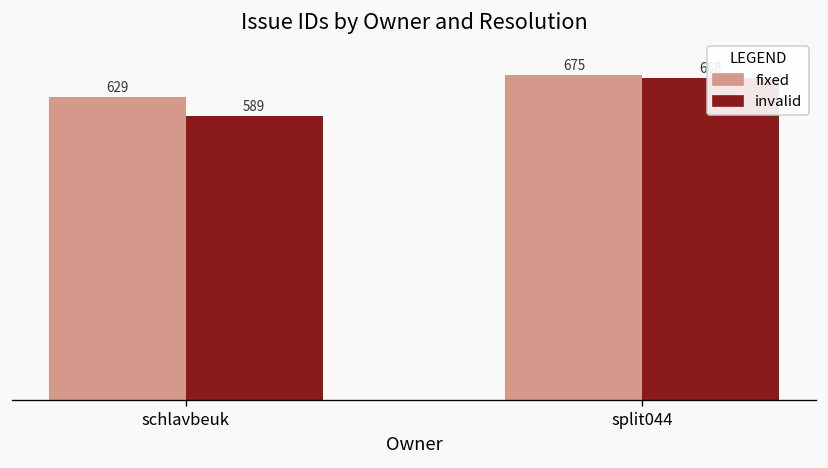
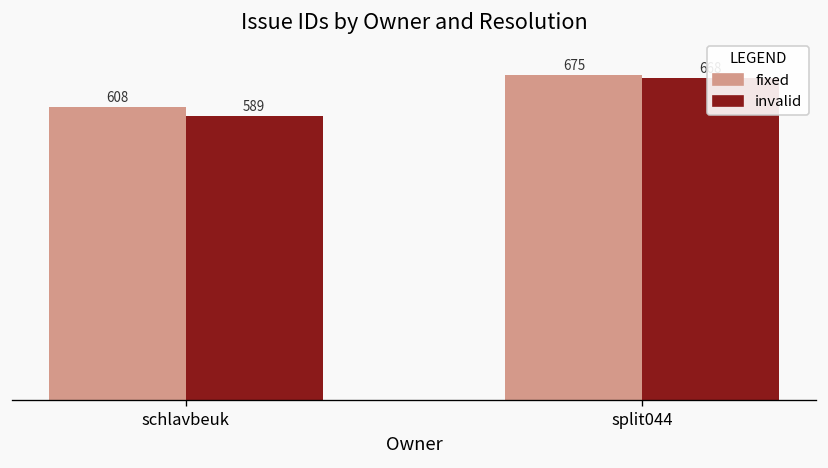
  {
    "fixed": {
-     "schlavbeuk": 629,
+     "schlavbeuk": 608,
      "split044": 675
    },
    "invalid": {
      "schlavbeuk": 589
    }
  }
